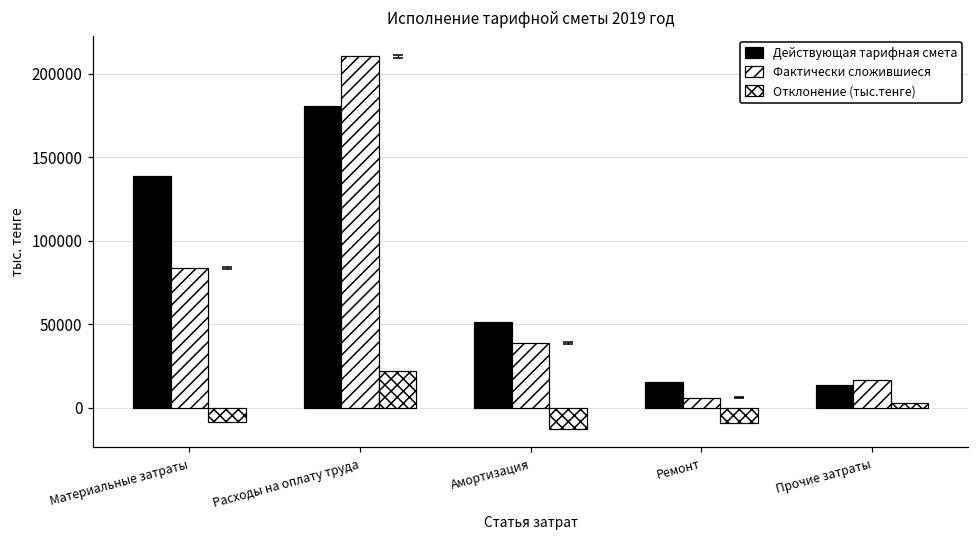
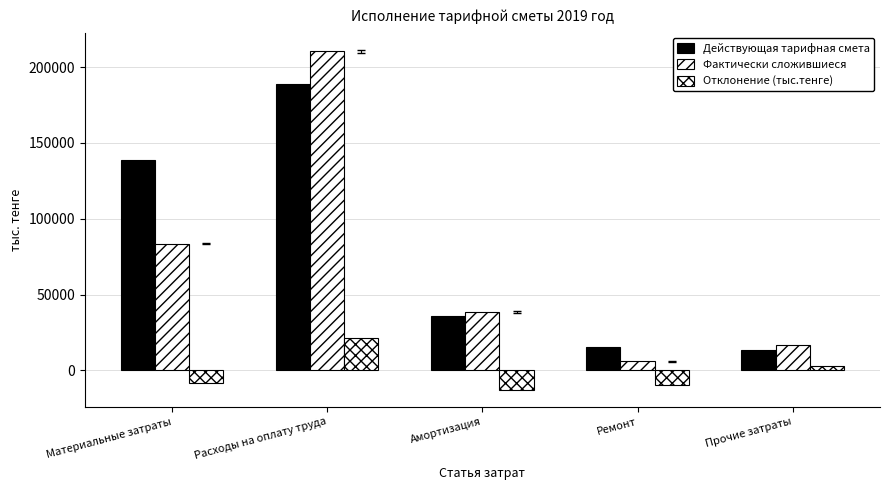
  {
    "Действующая тарифная смета": {
      "Материальные затраты": 139000,
-     "Расходы на оплату труда": 181000,
-     "Амортизация": 51000,
+     "Расходы на оплату труда": 189000,
+     "Амортизация": 36000,
      "Ремонт": 15000,
      "Прочие затраты": 14000
    }
  }
